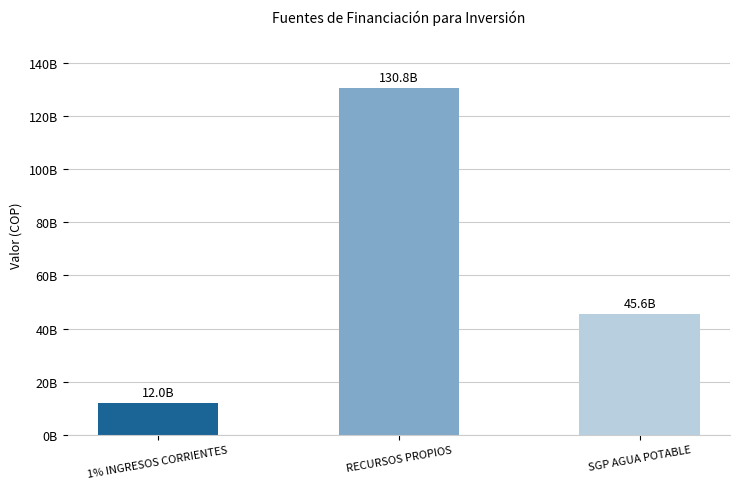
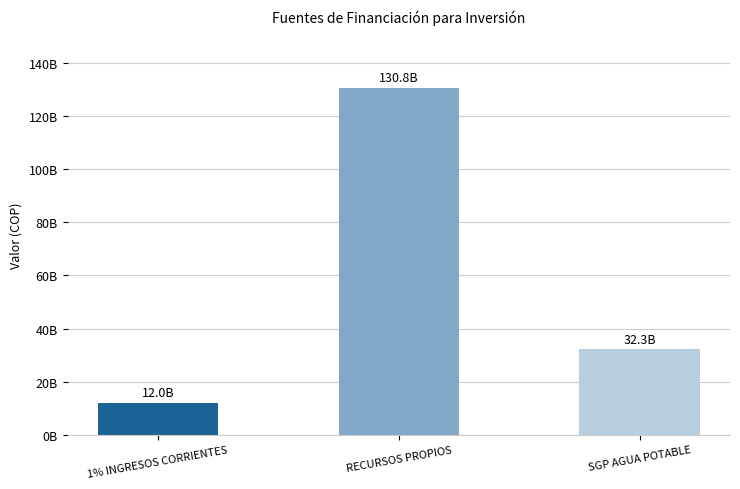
  {
    "1% INGRESOS CORRIENTES": "12.0B",
    "RECURSOS PROPIOS": "130.8B",
-   "SGP AGUA POTABLE": "45.6B"
+   "SGP AGUA POTABLE": "32.3B"
  }
